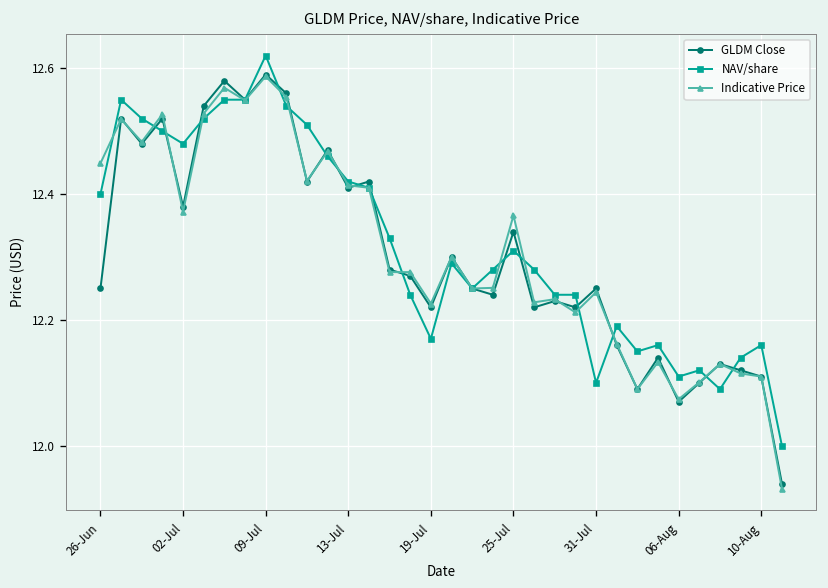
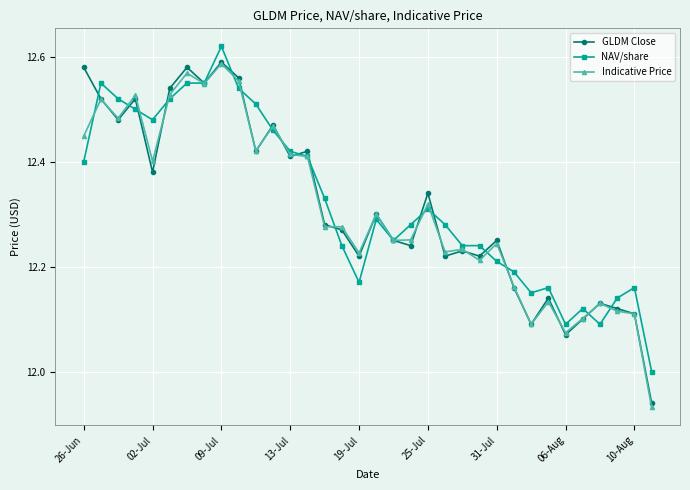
  {
    "GLDM Close": {
-     "26-Jun": 12.25,
+     "26-Jun": 12.58,
      "02-Jul": 12.38,
      "19-Jul": 12.22,
      "25-Jul": 12.34,
      "31-Jul": 12.25
    },
    "NAV/share": {
      "26-Jun": 12.40,
      "02-Jul": 12.48,
      "09-Jul": 12.62,
      "13-Jul": 12.42,
      "19-Jul": 12.17,
      "25-Jul": 12.31,
-     "31-Jul": 12.10,
-     "06-Aug": 12.11,
+     "31-Jul": 12.21,
+     "06-Aug": 12.09,
      "10-Aug": 12.16
    },
    "Indicative Price": {
      "26-Jun": 12.45,
-     "02-Jul": 12.37,
+     "02-Jul": 12.40,
      "19-Jul": 12.23,
-     "25-Jul": 12.37,
+     "25-Jul": 12.32,
      "31-Jul": 12.24
    }
  }
